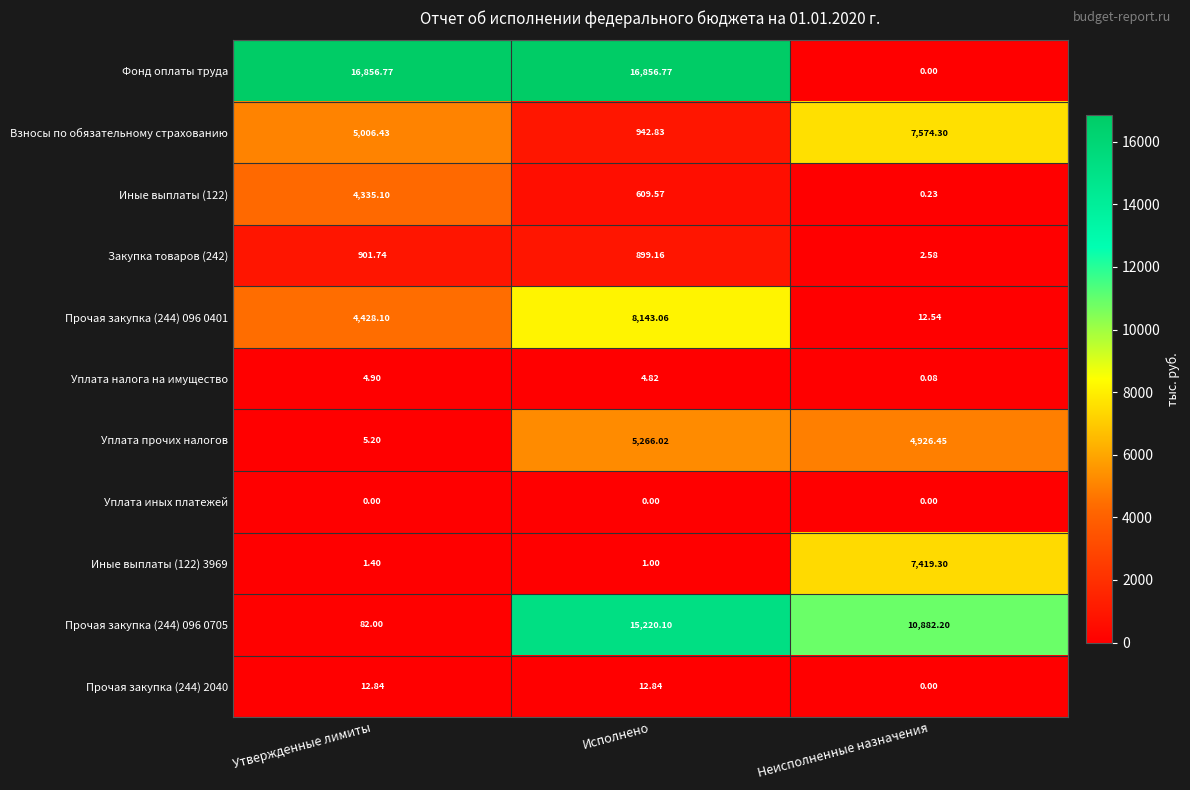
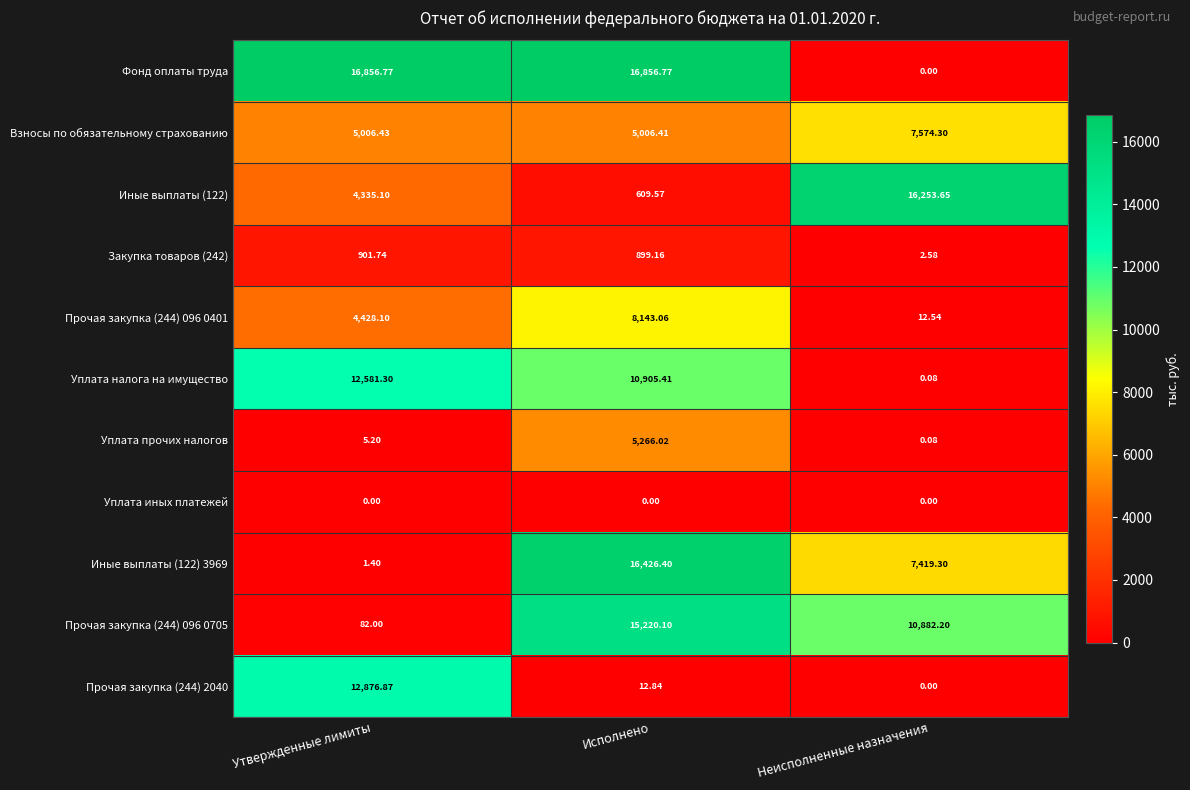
  {
    "Фонд оплаты труда": {
      "Утвержденные лимиты": "16,856.77",
      "Исполнено": "16,856.77",
      "Неисполненные назначения": "0.00"
    },
    "Взносы по обязательному страхованию": {
      "Утвержденные лимиты": "5,006.43",
-     "Исполнено": "942.83",
+     "Исполнено": "5,006.41",
      "Неисполненные назначения": "7,574.30"
    },
    "Иные выплаты (122)": {
      "Утвержденные лимиты": "4,335.10",
      "Исполнено": "609.57",
-     "Неисполненные назначения": "0.23"
+     "Неисполненные назначения": "16,253.65"
    },
    "Закупка товаров (242)": {
      "Утвержденные лимиты": "901.74",
      "Исполнено": "899.16",
      "Неисполненные назначения": "2.58"
    },
    "Прочая закупка (244) 096 0401": {
      "Утвержденные лимиты": "4,428.10",
      "Исполнено": "8,143.06",
      "Неисполненные назначения": "12.54"
    },
    "Уплата налога на имущество": {
-     "Утвержденные лимиты": "4.90",
-     "Исполнено": "4.82",
+     "Утвержденные лимиты": "12,581.30",
+     "Исполнено": "10,905.41",
      "Неисполненные назначения": "0.08"
    },
    "Уплата прочих налогов": {
      "Утвержденные лимиты": "5.20",
      "Исполнено": "5,266.02",
-     "Неисполненные назначения": "4,926.45"
+     "Неисполненные назначения": "0.08"
    },
    "Уплата иных платежей": {
      "Утвержденные лимиты": "0.00",
      "Исполнено": "0.00",
      "Неисполненные назначения": "0.00"
    },
    "Иные выплаты (122) 3969": {
      "Утвержденные лимиты": "1.40",
-     "Исполнено": "1.00",
+     "Исполнено": "16,426.40",
      "Неисполненные назначения": "7,419.30"
    },
    "Прочая закупка (244) 096 0705": {
      "Утвержденные лимиты": "82.00",
      "Исполнено": "15,220.10",
      "Неисполненные назначения": "10,882.20"
    },
    "Прочая закупка (244) 2040": {
-     "Утвержденные лимиты": "12.84",
+     "Утвержденные лимиты": "12,876.87",
      "Исполнено": "12.84",
      "Неисполненные назначения": "0.00"
    }
  }
